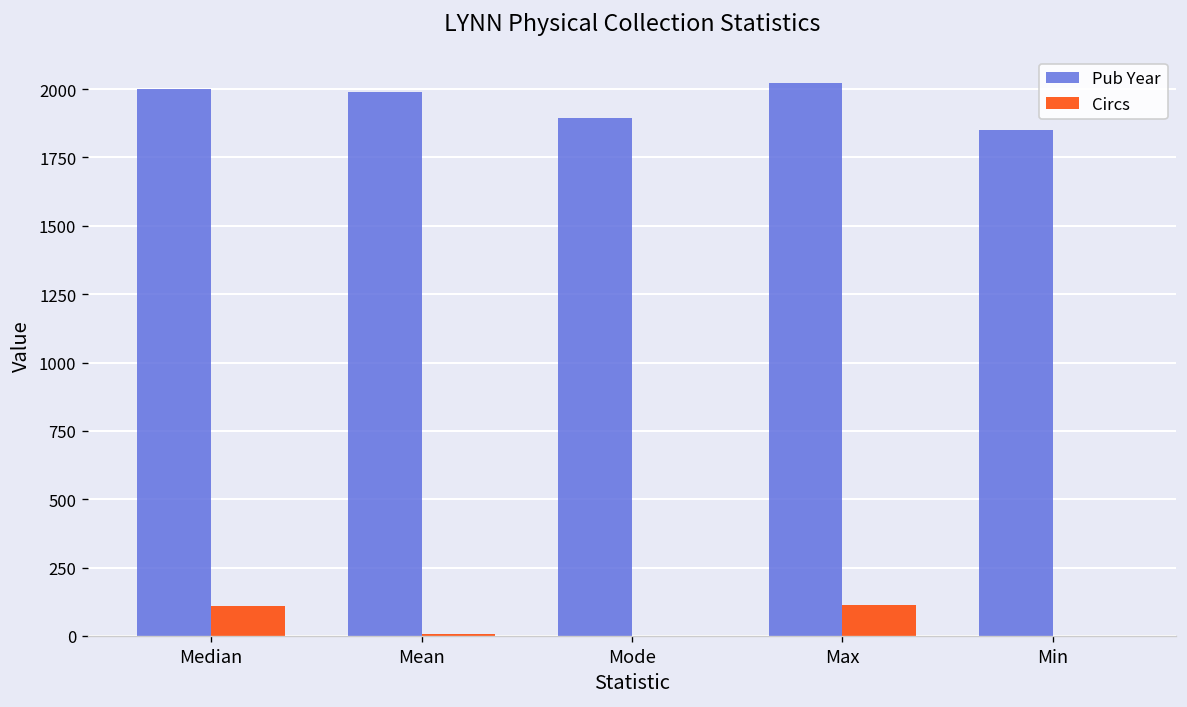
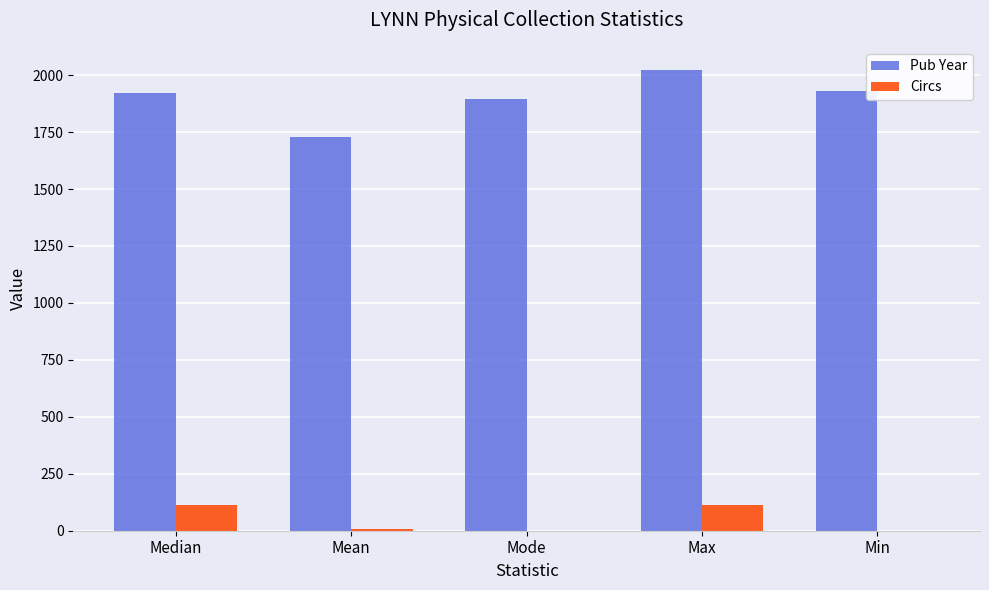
  {
    "Pub Year": {
-     "Median": 2000,
-     "Mean": 1990,
+     "Median": 1920,
+     "Mean": 1730,
      "Mode": 1890,
      "Max": 2020,
-     "Min": 1850
+     "Min": 1930
    },
    "Circs": {
      "Median": 110,
      "Mode": 0,
      "Max": 110,
      "Min": 0
    }
  }
